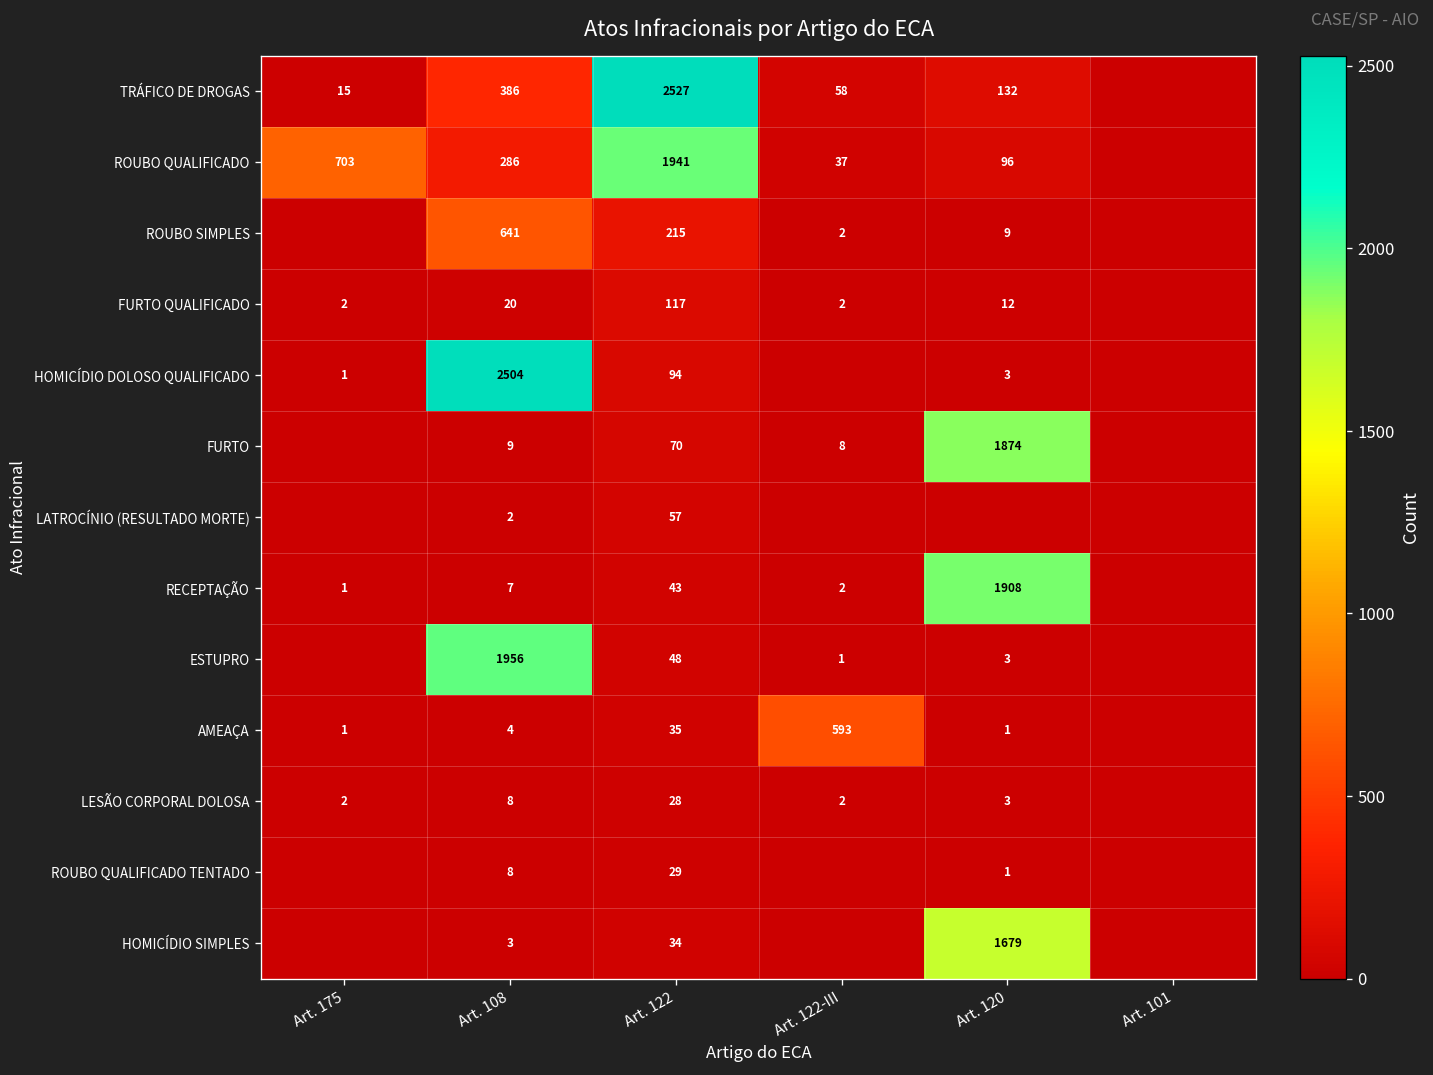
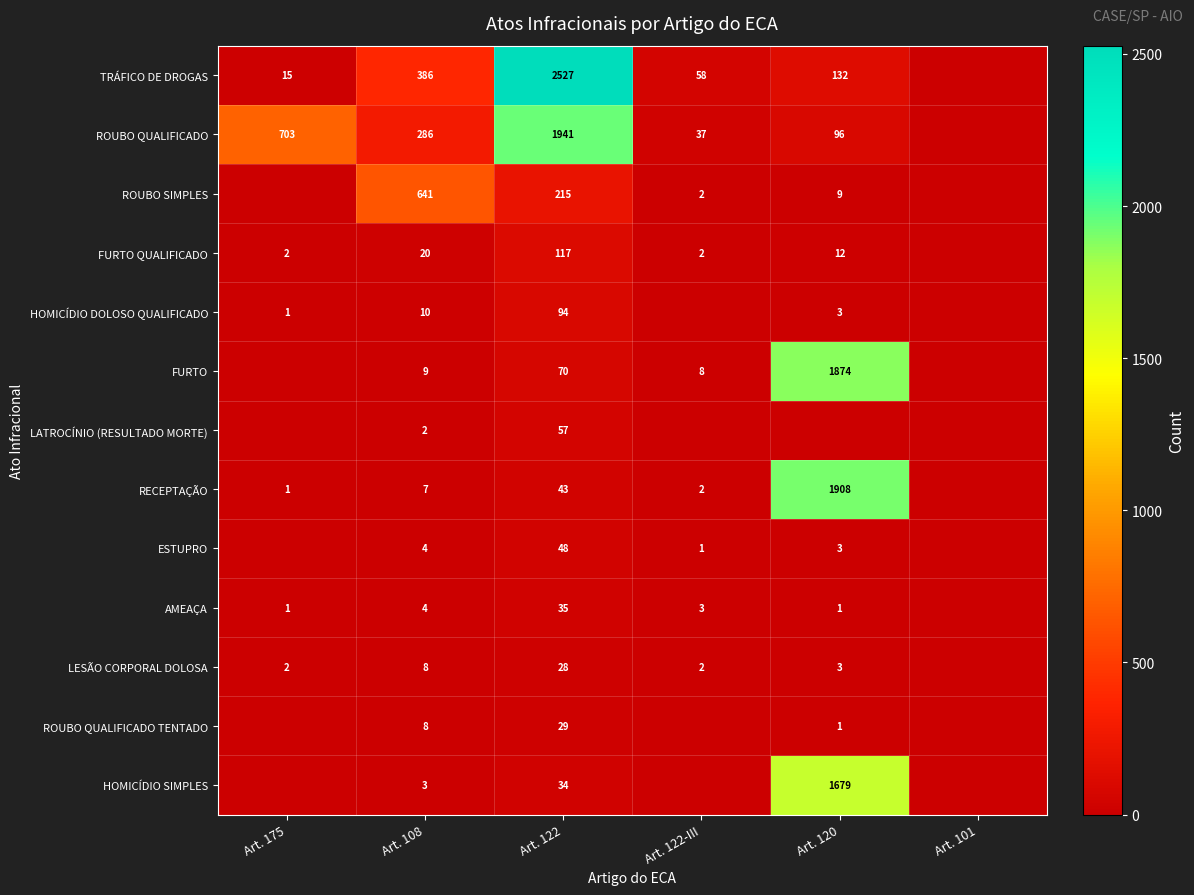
  {
    "TRÁFICO DE DROGAS": {
      "Art. 175": 15,
      "Art. 108": 386,
      "Art. 122": 2527,
      "Art. 122-III": 58,
      "Art. 120": 132
    },
    "ROUBO QUALIFICADO": {
      "Art. 175": 703,
      "Art. 108": 286,
      "Art. 122": 1941,
      "Art. 122-III": 37,
      "Art. 120": 96
    },
    "ROUBO SIMPLES": {
      "Art. 108": 641,
      "Art. 122": 215,
      "Art. 122-III": 2,
      "Art. 120": 9
    },
    "FURTO QUALIFICADO": {
      "Art. 175": 2,
      "Art. 108": 20,
      "Art. 122": 117,
      "Art. 122-III": 2,
      "Art. 120": 12
    },
    "HOMICÍDIO DOLOSO QUALIFICADO": {
      "Art. 175": 1,
-     "Art. 108": 2504,
+     "Art. 108": 10,
      "Art. 122": 94,
      "Art. 120": 3
    },
    "FURTO": {
      "Art. 108": 9,
      "Art. 122": 70,
      "Art. 122-III": 8,
      "Art. 120": 1874
    },
    "LATROCÍNIO (RESULTADO MORTE)": {
      "Art. 108": 2,
      "Art. 122": 57
    },
    "RECEPTAÇÃO": {
      "Art. 175": 1,
      "Art. 108": 7,
      "Art. 122": 43,
      "Art. 122-III": 2,
      "Art. 120": 1908
    },
    "ESTUPRO": {
-     "Art. 108": 1956,
+     "Art. 108": 4,
      "Art. 122": 48,
      "Art. 122-III": 1,
      "Art. 120": 3
    },
    "AMEAÇA": {
      "Art. 175": 1,
      "Art. 108": 4,
      "Art. 122": 35,
-     "Art. 122-III": 593,
+     "Art. 122-III": 3,
      "Art. 120": 1
    },
    "LESÃO CORPORAL DOLOSA": {
      "Art. 175": 2,
      "Art. 108": 8,
      "Art. 122": 28,
      "Art. 122-III": 2,
      "Art. 120": 3
    },
    "ROUBO QUALIFICADO TENTADO": {
      "Art. 108": 8,
      "Art. 122": 29,
      "Art. 120": 1
    },
    "HOMICÍDIO SIMPLES": {
      "Art. 108": 3,
      "Art. 122": 34,
      "Art. 120": 1679
    }
  }
